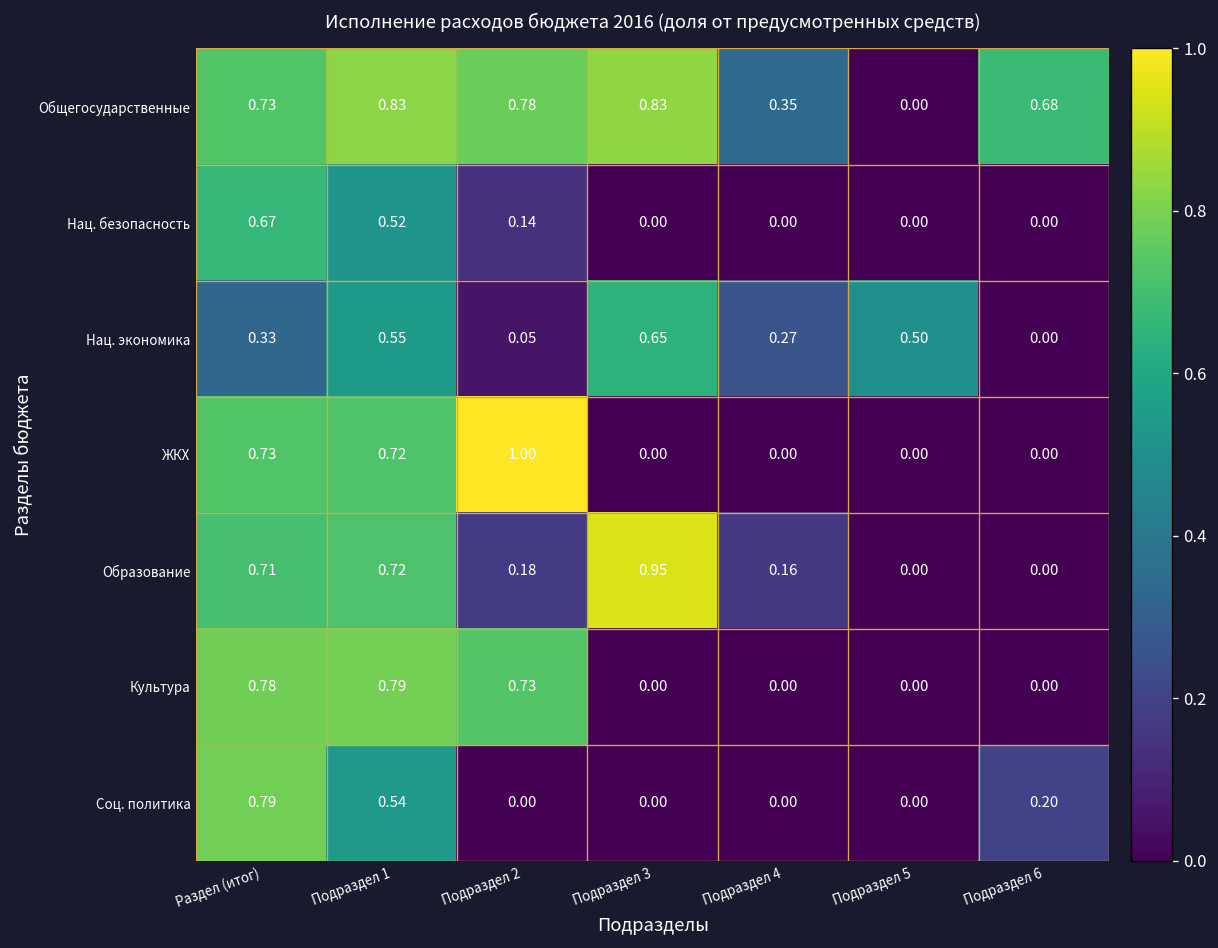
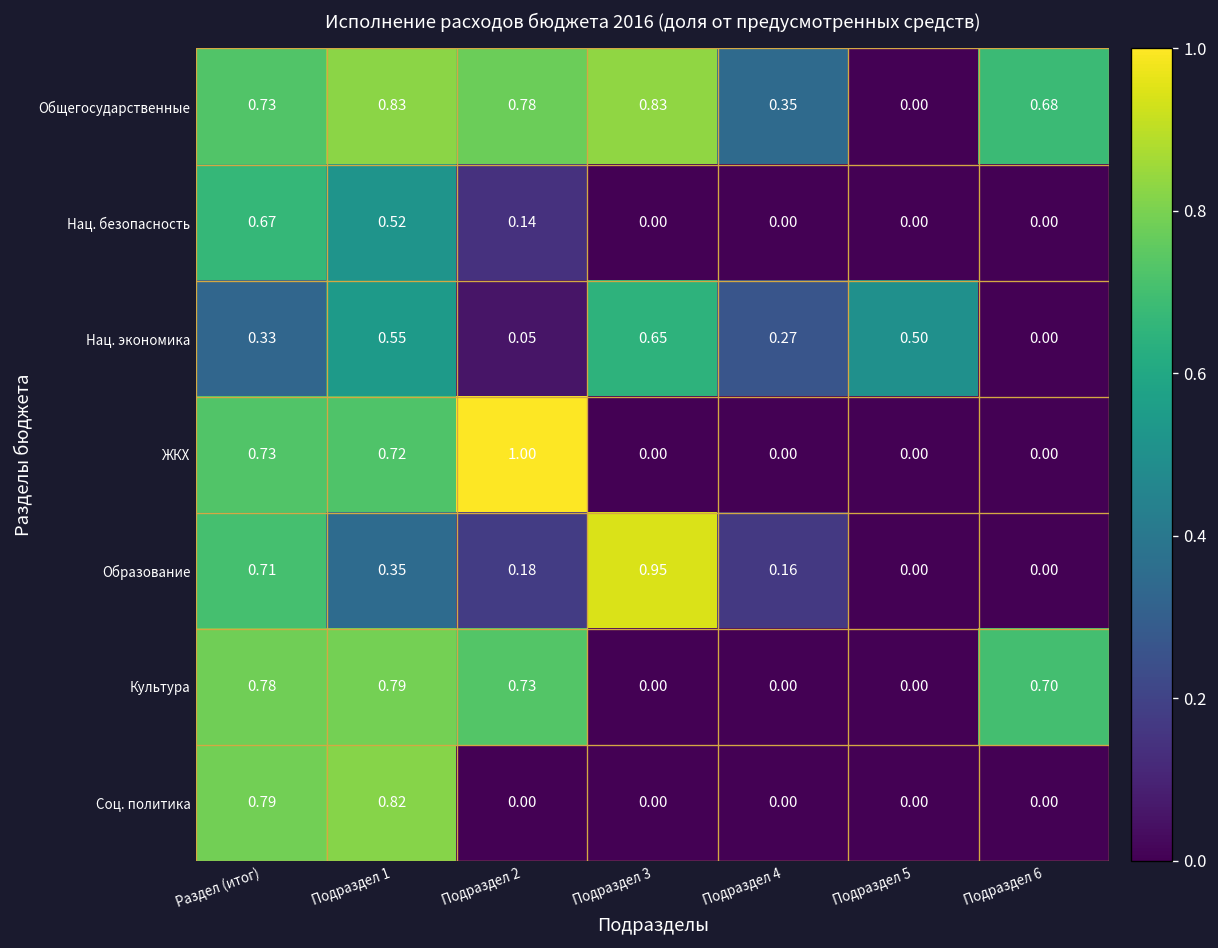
  {
    "Общегосударственные": {
      "Раздел (итог)": 0.73,
      "Подраздел 1": 0.83,
      "Подраздел 2": 0.78,
      "Подраздел 3": 0.83,
      "Подраздел 4": 0.35,
      "Подраздел 5": 0.00,
      "Подраздел 6": 0.68
    },
    "Нац. безопасность": {
      "Раздел (итог)": 0.67,
      "Подраздел 1": 0.52,
      "Подраздел 2": 0.14,
      "Подраздел 3": 0.00,
      "Подраздел 4": 0.00,
      "Подраздел 5": 0.00,
      "Подраздел 6": 0.00
    },
    "Нац. экономика": {
      "Раздел (итог)": 0.33,
      "Подраздел 1": 0.55,
      "Подраздел 2": 0.05,
      "Подраздел 3": 0.65,
      "Подраздел 4": 0.27,
      "Подраздел 5": 0.50,
      "Подраздел 6": 0.00
    },
    "ЖКХ": {
      "Раздел (итог)": 0.73,
      "Подраздел 1": 0.72,
      "Подраздел 2": 1.00,
      "Подраздел 3": 0.00,
      "Подраздел 4": 0.00,
      "Подраздел 5": 0.00,
      "Подраздел 6": 0.00
    },
    "Образование": {
      "Раздел (итог)": 0.71,
-     "Подраздел 1": 0.72,
+     "Подраздел 1": 0.35,
      "Подраздел 2": 0.18,
      "Подраздел 3": 0.95,
      "Подраздел 4": 0.16,
      "Подраздел 5": 0.00,
      "Подраздел 6": 0.00
    },
    "Культура": {
      "Раздел (итог)": 0.78,
      "Подраздел 1": 0.79,
      "Подраздел 2": 0.73,
      "Подраздел 3": 0.00,
      "Подраздел 4": 0.00,
      "Подраздел 5": 0.00,
-     "Подраздел 6": 0.00
+     "Подраздел 6": 0.70
    },
    "Соц. политика": {
      "Раздел (итог)": 0.79,
-     "Подраздел 1": 0.54,
+     "Подраздел 1": 0.82,
      "Подраздел 2": 0.00,
      "Подраздел 3": 0.00,
      "Подраздел 4": 0.00,
      "Подраздел 5": 0.00,
-     "Подраздел 6": 0.20
+     "Подраздел 6": 0.00
    }
  }
